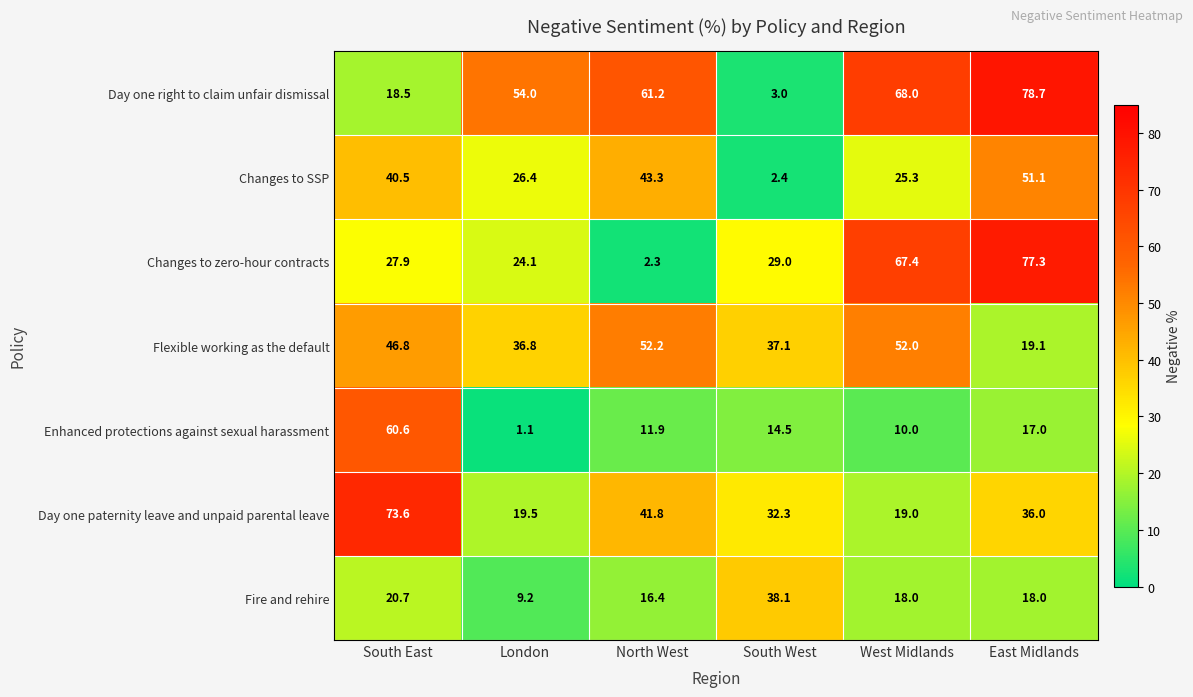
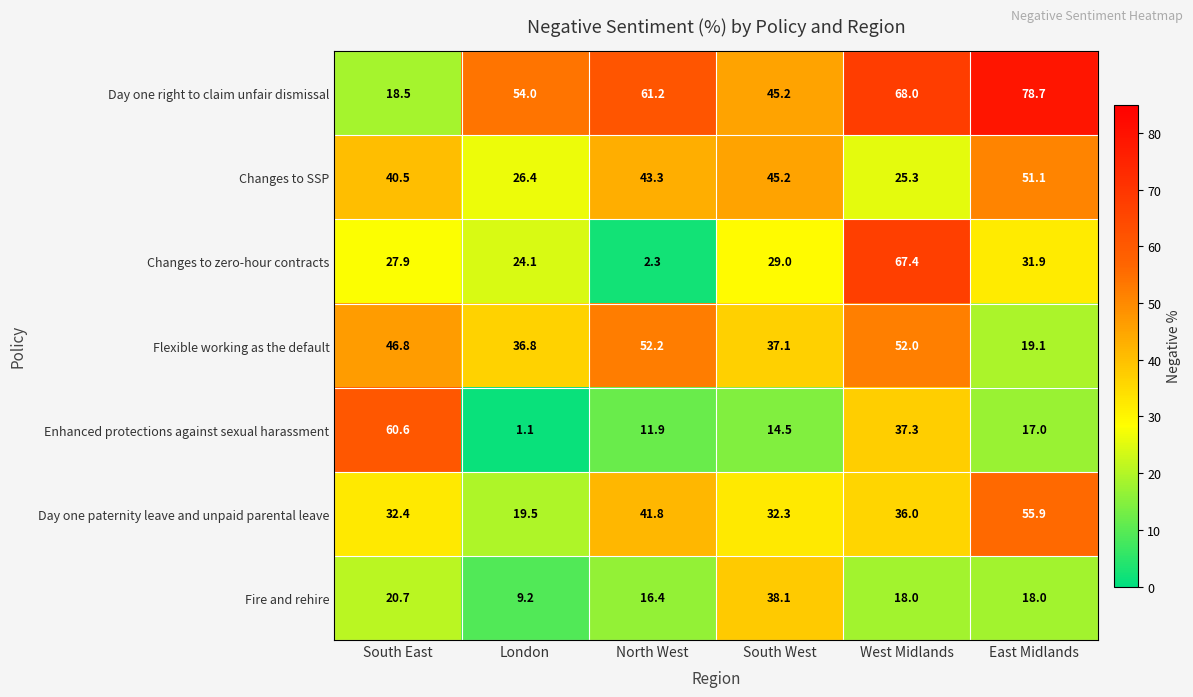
  {
    "Day one right to claim unfair dismissal": {
      "South East": 18.5,
      "London": 54.0,
      "North West": 61.2,
-     "South West": 3.0,
+     "South West": 45.2,
      "West Midlands": 68.0,
      "East Midlands": 78.7
    },
    "Changes to SSP": {
      "South East": 40.5,
      "London": 26.4,
      "North West": 43.3,
-     "South West": 2.4,
+     "South West": 45.2,
      "West Midlands": 25.3,
      "East Midlands": 51.1
    },
    "Changes to zero-hour contracts": {
      "South East": 27.9,
      "London": 24.1,
      "North West": 2.3,
      "South West": 29.0,
      "West Midlands": 67.4,
-     "East Midlands": 77.3
+     "East Midlands": 31.9
    },
    "Flexible working as the default": {
      "South East": 46.8,
      "London": 36.8,
      "North West": 52.2,
      "South West": 37.1,
      "West Midlands": 52.0,
      "East Midlands": 19.1
    },
    "Enhanced protections against sexual harassment": {
      "South East": 60.6,
      "London": 1.1,
      "North West": 11.9,
      "South West": 14.5,
-     "West Midlands": 10.0,
+     "West Midlands": 37.3,
      "East Midlands": 17.0
    },
    "Day one paternity leave and unpaid parental leave": {
-     "South East": 73.6,
+     "South East": 32.4,
      "London": 19.5,
      "North West": 41.8,
      "South West": 32.3,
-     "West Midlands": 19.0,
-     "East Midlands": 36.0
+     "West Midlands": 36.0,
+     "East Midlands": 55.9
    },
    "Fire and rehire": {
      "South East": 20.7,
      "London": 9.2,
      "North West": 16.4,
      "South West": 38.1,
      "West Midlands": 18.0,
      "East Midlands": 18.0
    }
  }
